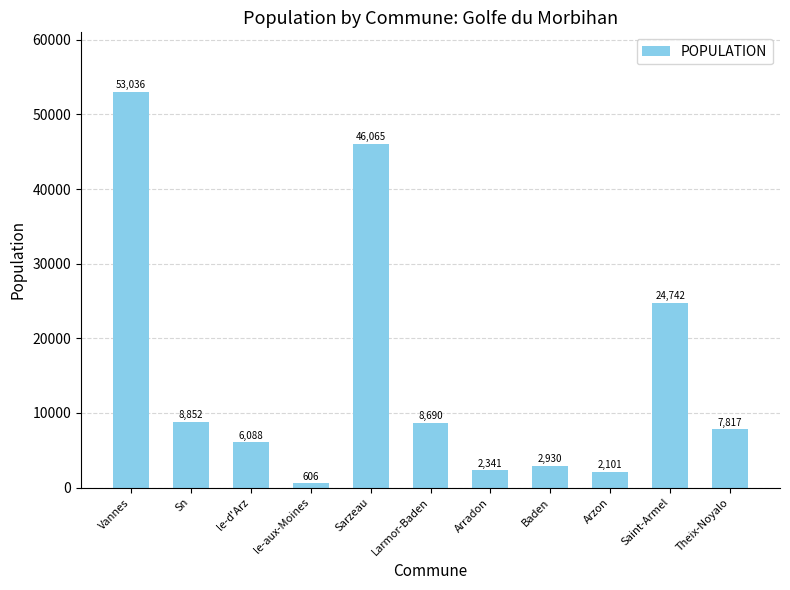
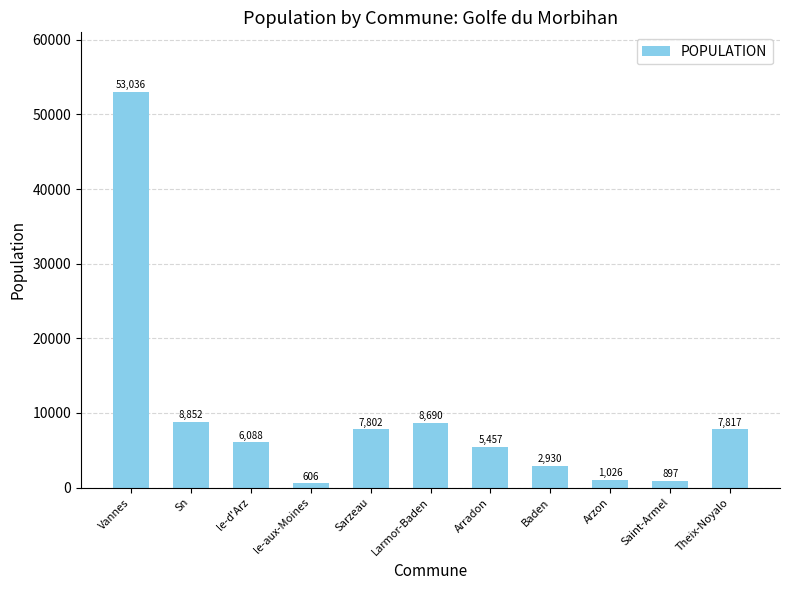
  {
    "Vannes": "53,036",
    "Sn": "8,852",
    "le-d'Arz": "6,088",
    "le-aux-Moines": "606",
-   "Sarzeau": "46,065",
+   "Sarzeau": "7,802",
    "Larmor-Baden": "8,690",
-   "Arradon": "2,341",
+   "Arradon": "5,457",
    "Baden": "2,930",
-   "Arzon": "2,101",
-   "Saint-Armel": "24,742",
+   "Arzon": "1,026",
+   "Saint-Armel": "897",
    "Theix-Noyalo": "7,817"
  }
